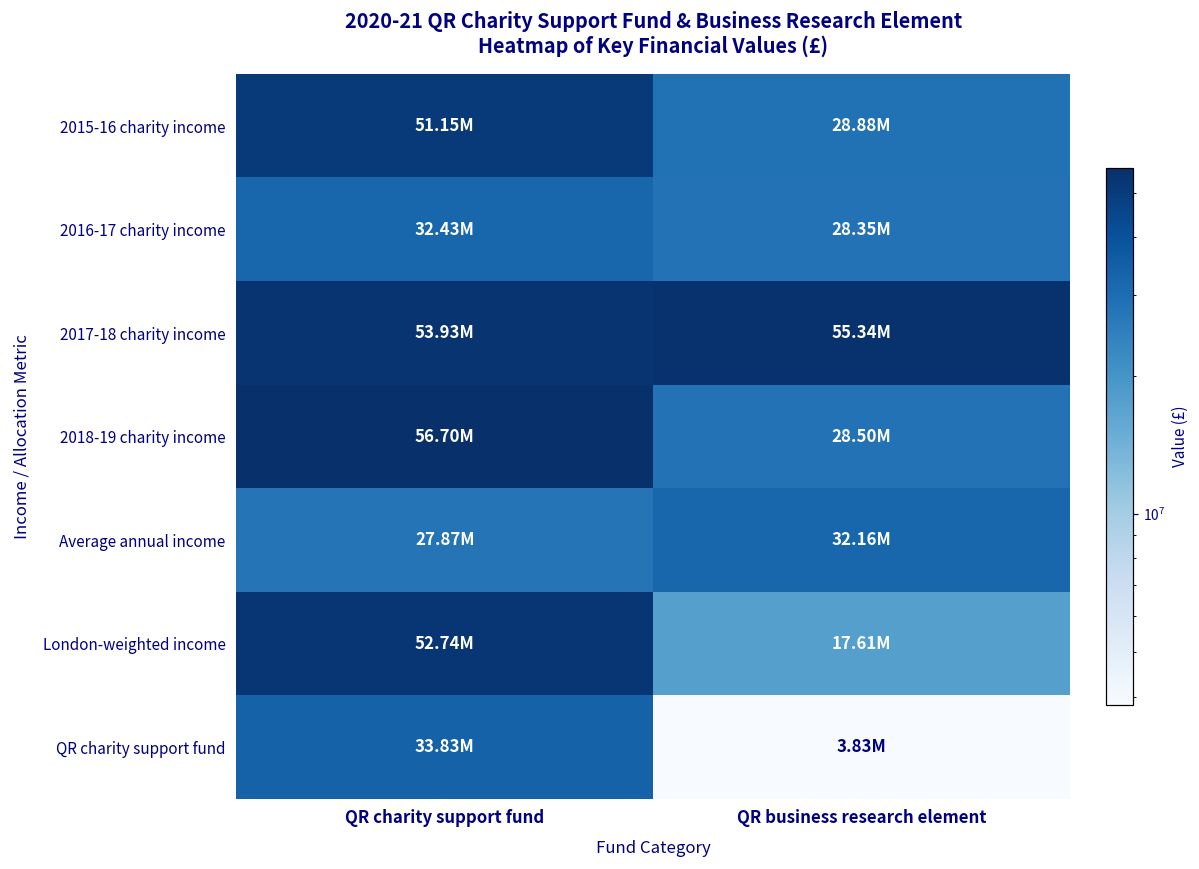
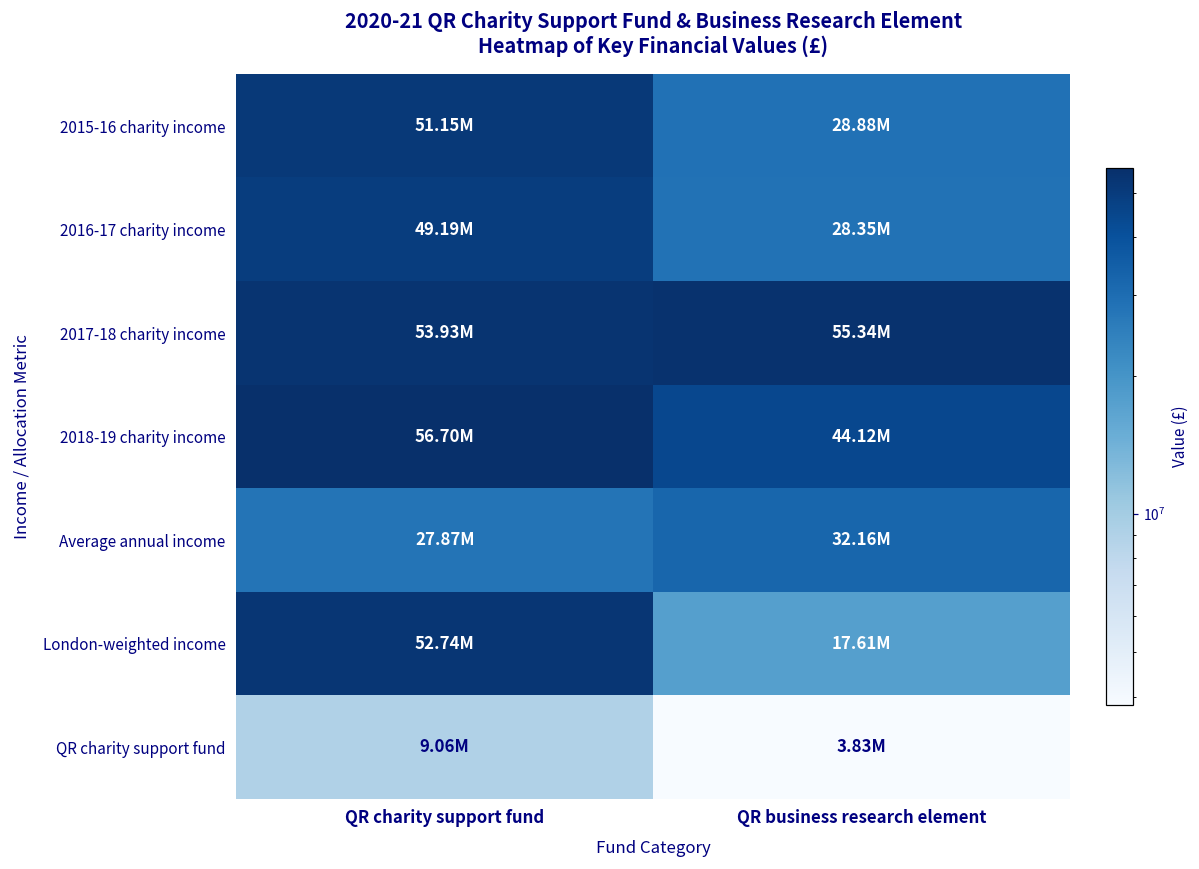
  {
    "2015-16 charity income": {
      "QR charity support fund": "51.15M",
      "QR business research element": "28.88M"
    },
    "2016-17 charity income": {
-     "QR charity support fund": "32.43M",
+     "QR charity support fund": "49.19M",
      "QR business research element": "28.35M"
    },
    "2017-18 charity income": {
      "QR charity support fund": "53.93M",
      "QR business research element": "55.34M"
    },
    "2018-19 charity income": {
      "QR charity support fund": "56.70M",
-     "QR business research element": "28.50M"
+     "QR business research element": "44.12M"
    },
    "Average annual income": {
      "QR charity support fund": "27.87M",
      "QR business research element": "32.16M"
    },
    "London-weighted income": {
      "QR charity support fund": "52.74M",
      "QR business research element": "17.61M"
    },
    "QR charity support fund": {
-     "QR charity support fund": "33.83M",
+     "QR charity support fund": "9.06M",
      "QR business research element": "3.83M"
    }
  }
